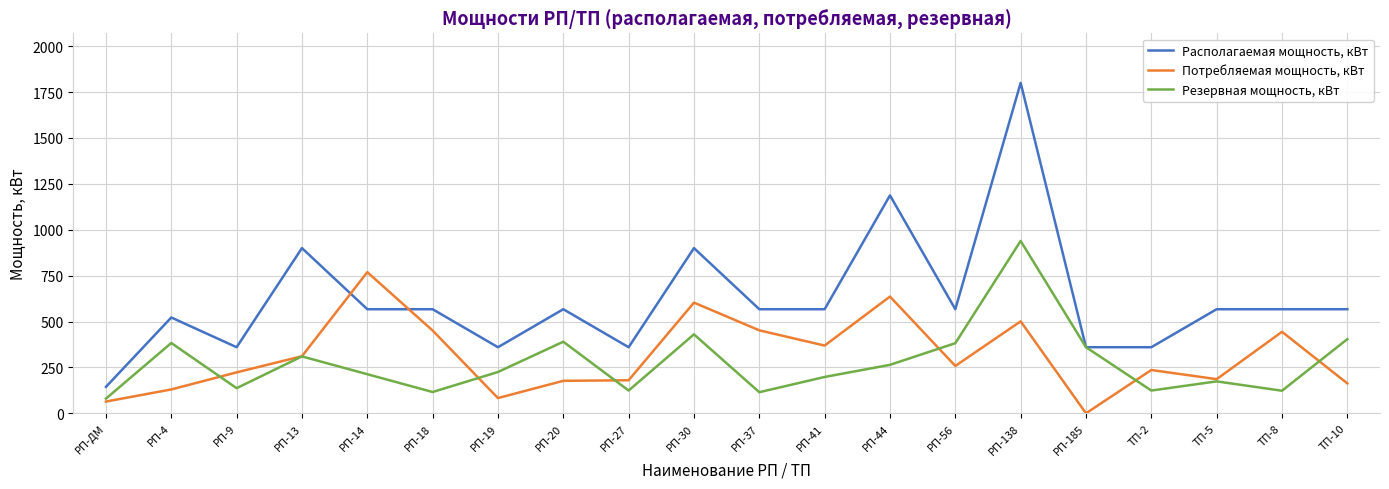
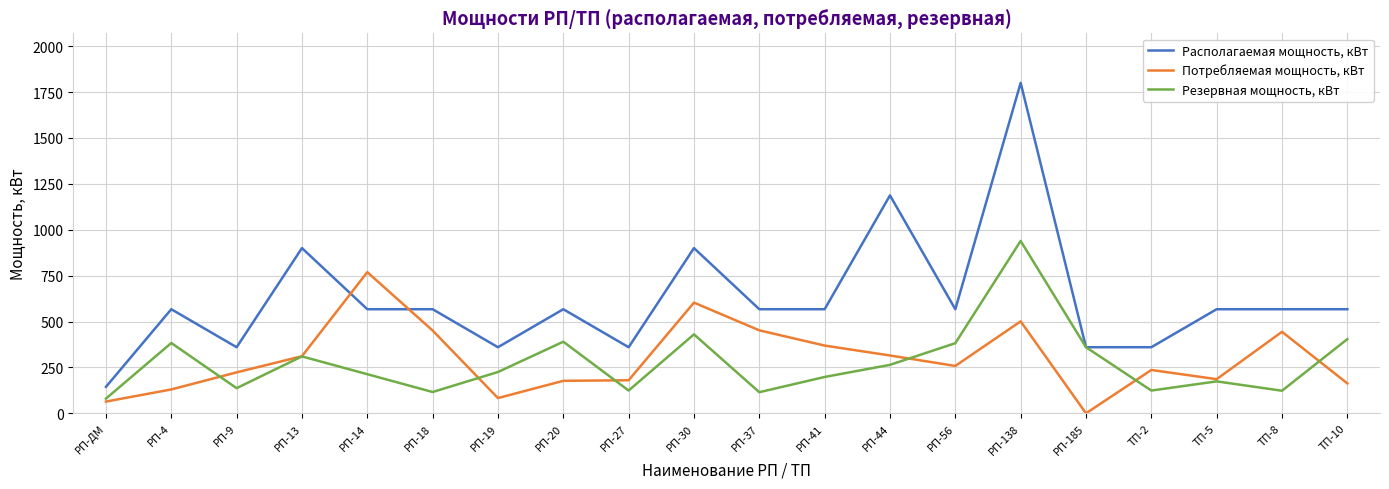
  {
    "Располагаемая мощность, кВт": {
      "РП-ДМ": 140,
-     "РП-4": 520,
+     "РП-4": 570,
      "РП-9": 360,
      "РП-13": 900,
      "РП-14": 570,
      "РП-18": 570,
      "РП-19": 360,
      "РП-20": 570,
      "РП-27": 360,
      "РП-30": 900,
      "РП-37": 570,
      "РП-41": 570,
      "РП-44": 1190,
      "РП-56": 570,
      "РП-138": 1800,
      "ТП-2": 360,
      "ТП-5": 570,
      "ТП-8": 570,
      "ТП-10": 570
    },
    "Потребляемая мощность, кВт": {
      "РП-ДМ": 60,
      "РП-4": 130,
      "РП-9": 220,
      "РП-14": 770,
      "РП-18": 450,
      "РП-19": 80,
      "РП-20": 180,
      "РП-27": 180,
      "РП-30": 600,
      "РП-37": 450,
      "РП-41": 370,
-     "РП-44": 640,
+     "РП-44": 320,
      "РП-56": 260,
      "РП-138": 500,
      "РП-185": 0,
      "ТП-2": 240,
      "ТП-8": 440,
      "ТП-10": 160
    },
    "Резервная мощность, кВт": {
      "РП-ДМ": 80,
      "РП-4": 380,
      "РП-9": 140,
      "РП-14": 210,
      "РП-18": 120,
      "РП-19": 230,
      "РП-20": 390,
      "РП-27": 120,
      "РП-30": 430,
      "РП-37": 120,
      "РП-41": 200,
      "РП-44": 260,
      "РП-56": 380,
      "РП-138": 940,
      "ТП-2": 120,
      "ТП-8": 120,
      "ТП-10": 400
    }
  }
